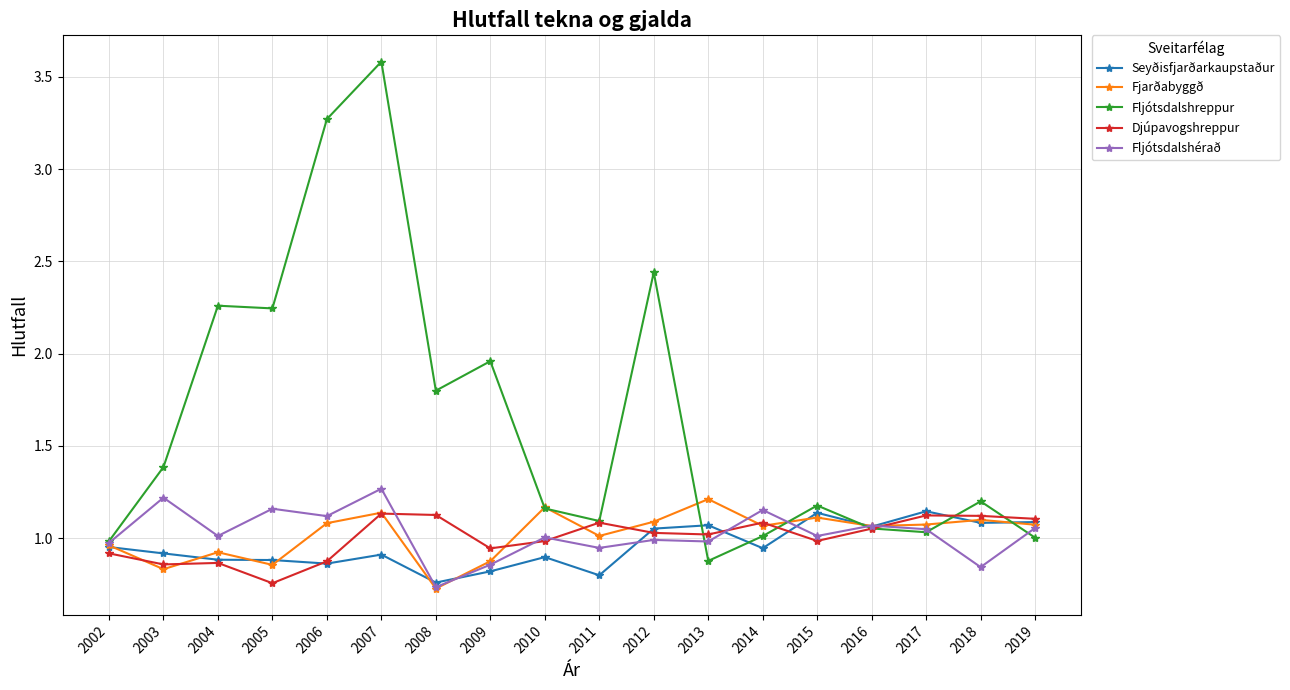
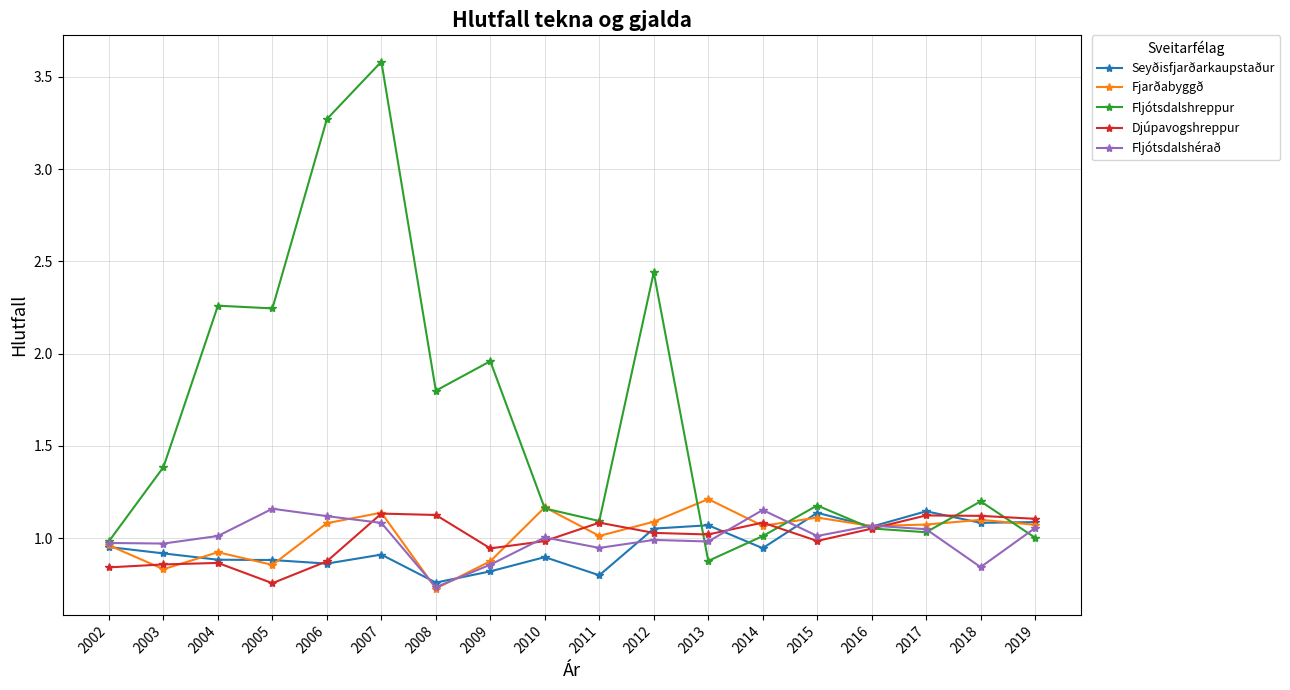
  {
    "Seyðisfjarðarkaupstaður": {
      "2003": 0.92,
      "2004": 0.88,
      "2005": 0.88,
      "2007": 0.91,
      "2008": 0.76,
      "2009": 0.82,
      "2010": 0.90,
      "2011": 0.80,
      "2012": 1.05,
      "2013": 1.07,
      "2014": 0.95,
      "2015": 1.14,
      "2017": 1.15,
      "2018": 1.08,
      "2019": 1.09
    },
    "Fjarðabyggð": {
      "2003": 0.83,
      "2004": 0.92,
      "2005": 0.86,
      "2006": 1.08,
      "2009": 0.88,
      "2011": 1.01,
      "2012": 1.09,
      "2013": 1.21,
      "2014": 1.07,
      "2015": 1.11,
      "2017": 1.07,
      "2018": 1.10,
      "2019": 1.07
    },
    "Fljótsdalshreppur": {
      "2003": 1.39,
      "2004": 2.26,
      "2005": 2.25,
      "2006": 3.27,
      "2007": 3.58,
      "2008": 1.80,
      "2009": 1.96,
      "2012": 2.44,
      "2013": 0.88,
      "2014": 1.01,
      "2015": 1.18,
      "2017": 1.03,
      "2018": 1.20,
      "2019": 1.00
    },
    "Djúpavogshreppur": {
-     "2002": 0.92,
+     "2002": 0.84,
      "2003": 0.86,
      "2004": 0.87,
      "2005": 0.76,
      "2008": 1.13,
      "2009": 0.95,
      "2010": 0.98,
      "2012": 1.03,
      "2013": 1.02,
      "2014": 1.09,
      "2015": 0.99,
      "2017": 1.12,
      "2018": 1.12,
      "2019": 1.11
    },
    "Fljótsdalshérað": {
-     "2003": 1.22,
+     "2003": 0.97,
      "2004": 1.01,
      "2005": 1.16,
      "2006": 1.12,
-     "2007": 1.27,
+     "2007": 1.08,
      "2009": 0.86,
      "2010": 1.00,
      "2011": 0.95,
      "2012": 0.99,
      "2013": 0.98,
      "2014": 1.15,
      "2015": 1.01,
      "2017": 1.05,
      "2018": 0.84,
      "2019": 1.06
    }
  }
